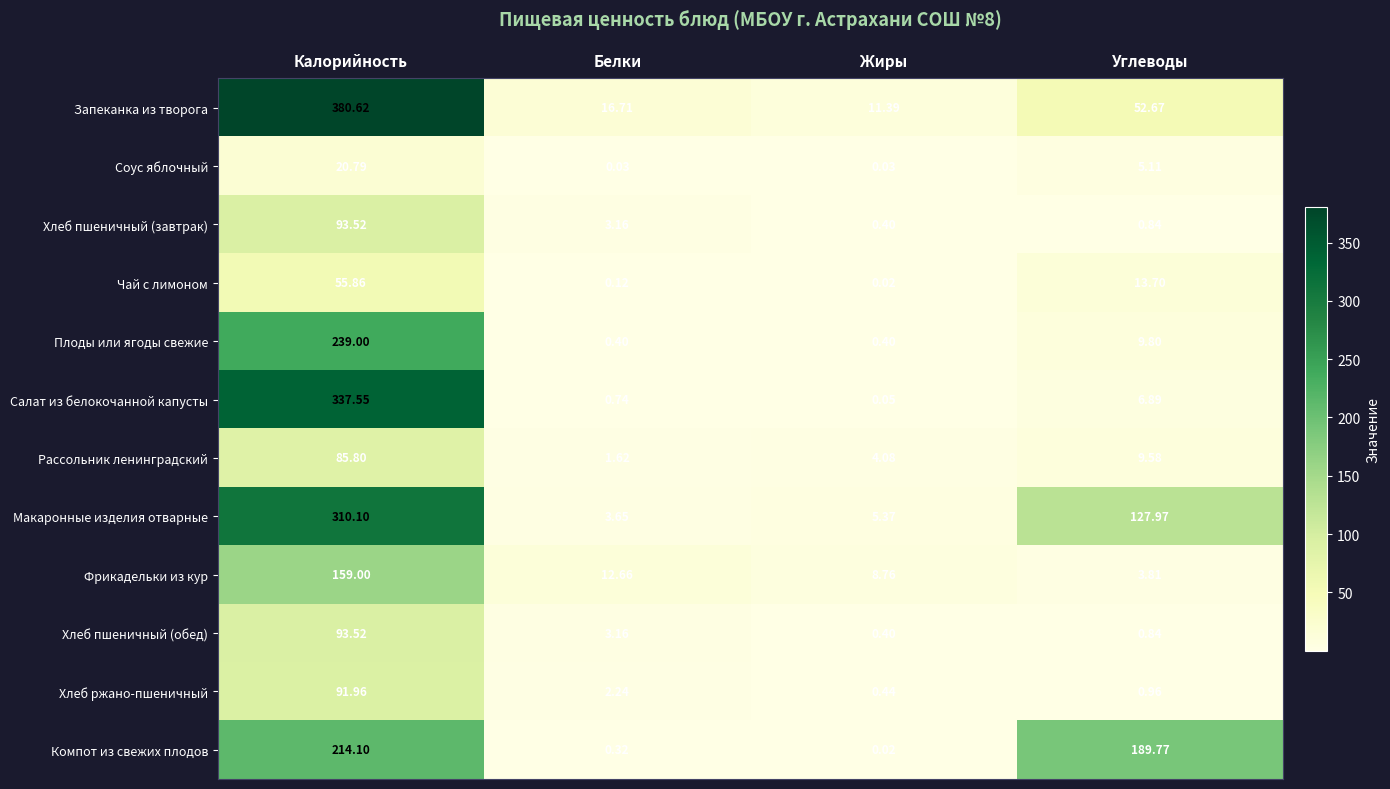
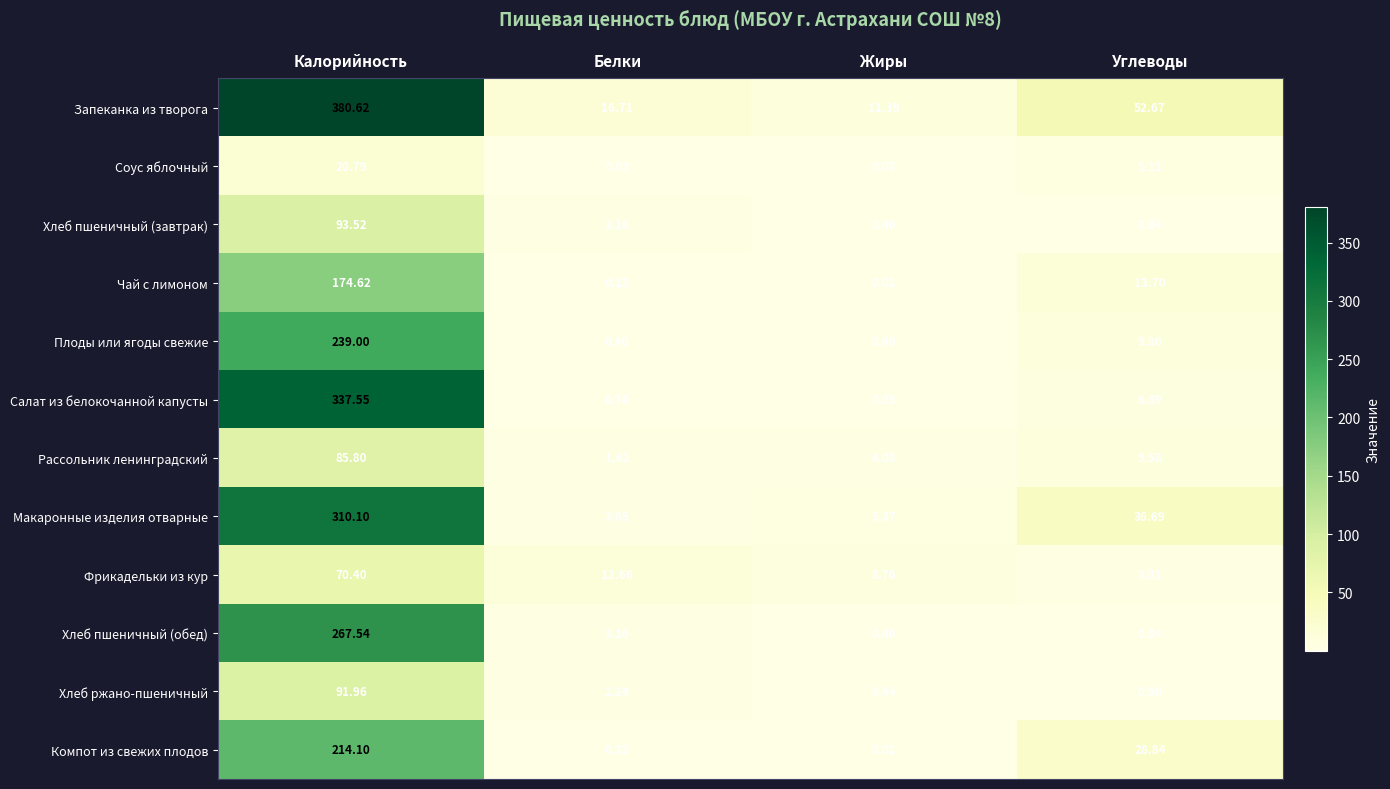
  {
    "Запеканка из творога": {
      "Калорийность": 380.62,
      "Углеводы": 52.67
    },
    "Хлеб пшеничный (завтрак)": {
      "Калорийность": 93.52
    },
    "Чай с лимоном": {
-     "Калорийность": 55.86
+     "Калорийность": 174.62
    },
    "Плоды или ягоды свежие": {
      "Калорийность": 239.00
    },
    "Салат из белокочанной капусты": {
      "Калорийность": 337.55
    },
    "Рассольник ленинградский": {
      "Калорийность": 85.80
    },
    "Макаронные изделия отварные": {
      "Калорийность": 310.10,
-     "Углеводы": 127.97
+     "Углеводы": 36.69
    },
    "Фрикадельки из кур": {
-     "Калорийность": 159.00
+     "Калорийность": 70.40
    },
    "Хлеб пшеничный (обед)": {
-     "Калорийность": 93.52
+     "Калорийность": 267.54
    },
    "Хлеб ржано-пшеничный": {
      "Калорийность": 91.96
    },
    "Компот из свежих плодов": {
      "Калорийность": 214.10,
-     "Углеводы": 189.77
+     "Углеводы": 28.84
    }
  }
